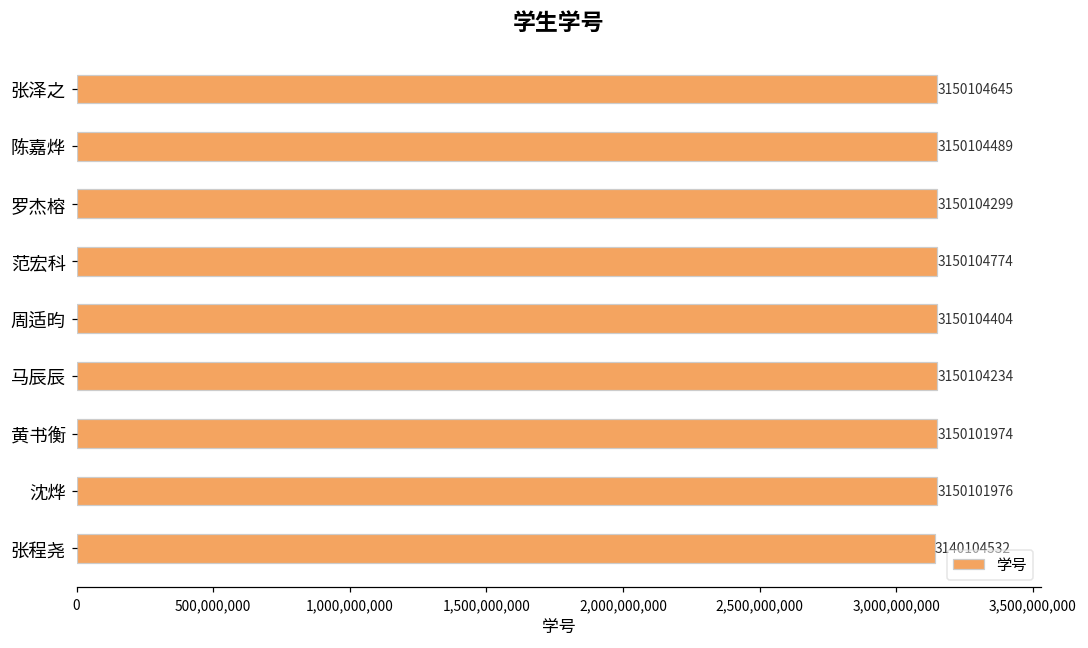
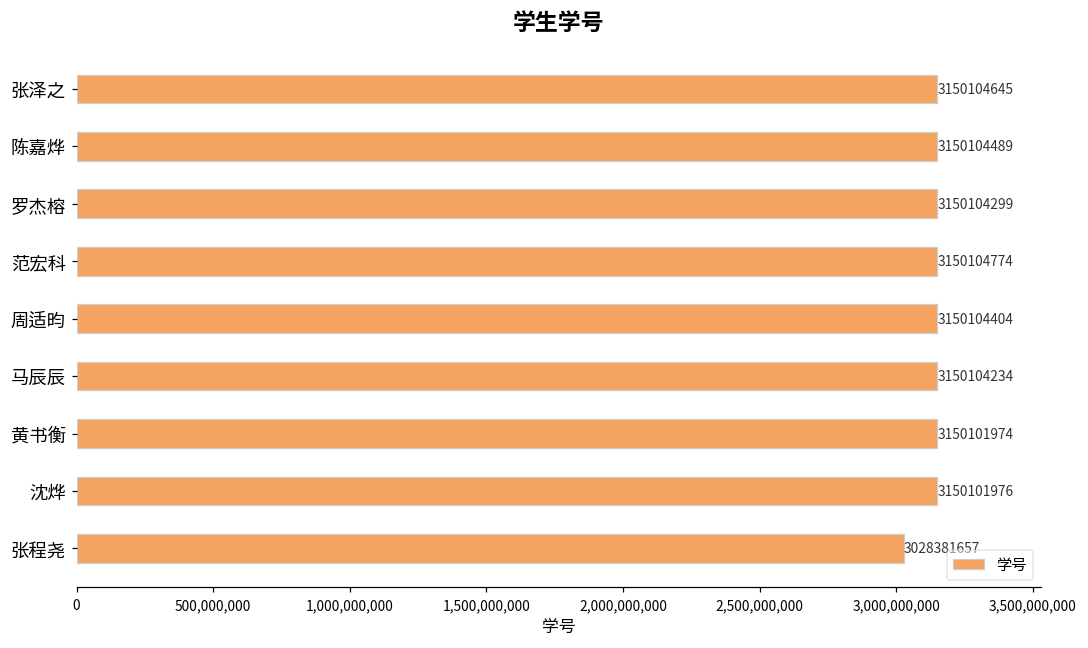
  {
    "张泽之": 3150104645,
    "陈嘉烨": 3150104489,
    "罗杰榕": 3150104299,
    "范宏科": 3150104774,
    "周适昀": 3150104404,
    "马辰辰": 3150104234,
    "黄书衡": 3150101974,
    "沈烨": 3150101976,
-   "张程尧": 3140104532
+   "张程尧": 3028381657
  }
